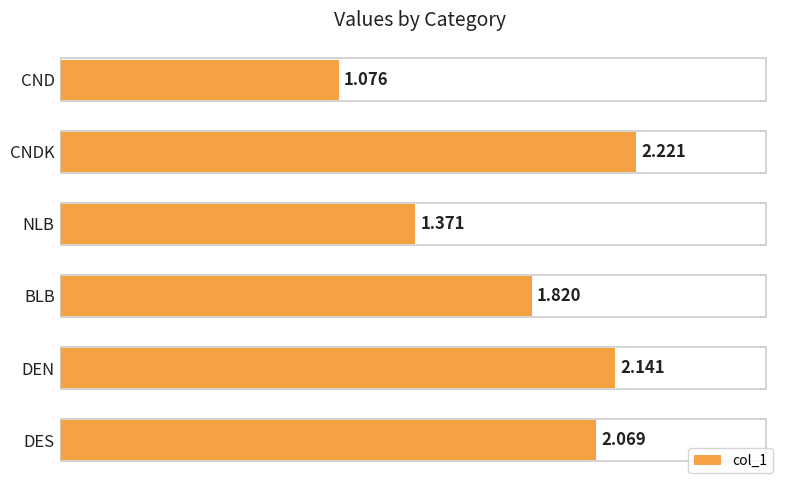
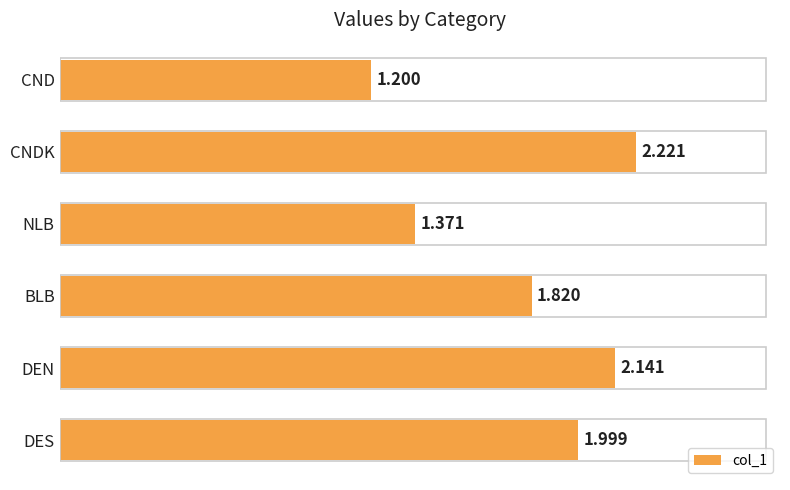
  {
-   "CND": 1.076,
+   "CND": 1.200,
    "CNDK": 2.221,
    "NLB": 1.371,
    "BLB": 1.820,
    "DEN": 2.141,
-   "DES": 2.069
+   "DES": 1.999
  }
